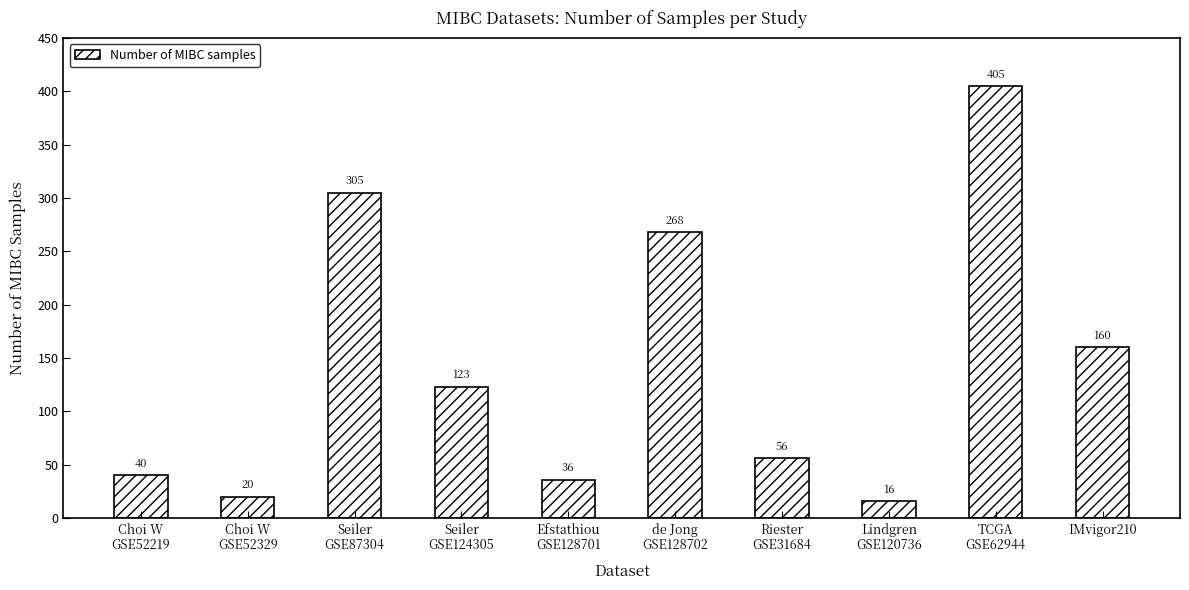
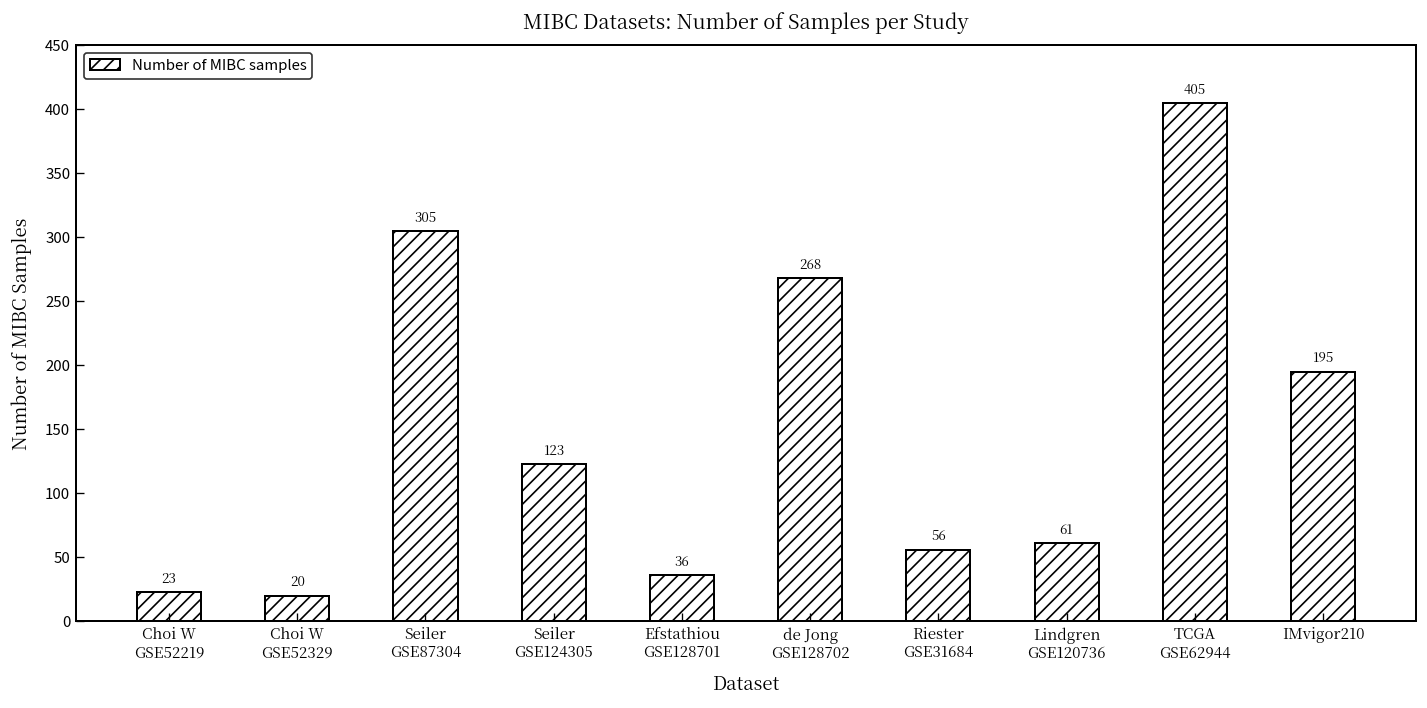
  {
-   "Choi W GSE52219": 40,
+   "Choi W GSE52219": 23,
    "Choi W GSE52329": 20,
    "Seiler GSE87304": 305,
    "Seiler GSE124305": 123,
    "Efstathiou GSE128701": 36,
    "de Jong GSE128702": 268,
    "Riester GSE31684": 56,
-   "Lindgren GSE120736": 16,
+   "Lindgren GSE120736": 61,
    "TCGA GSE62944": 405,
-   "IMvigor210": 160
+   "IMvigor210": 195
  }
